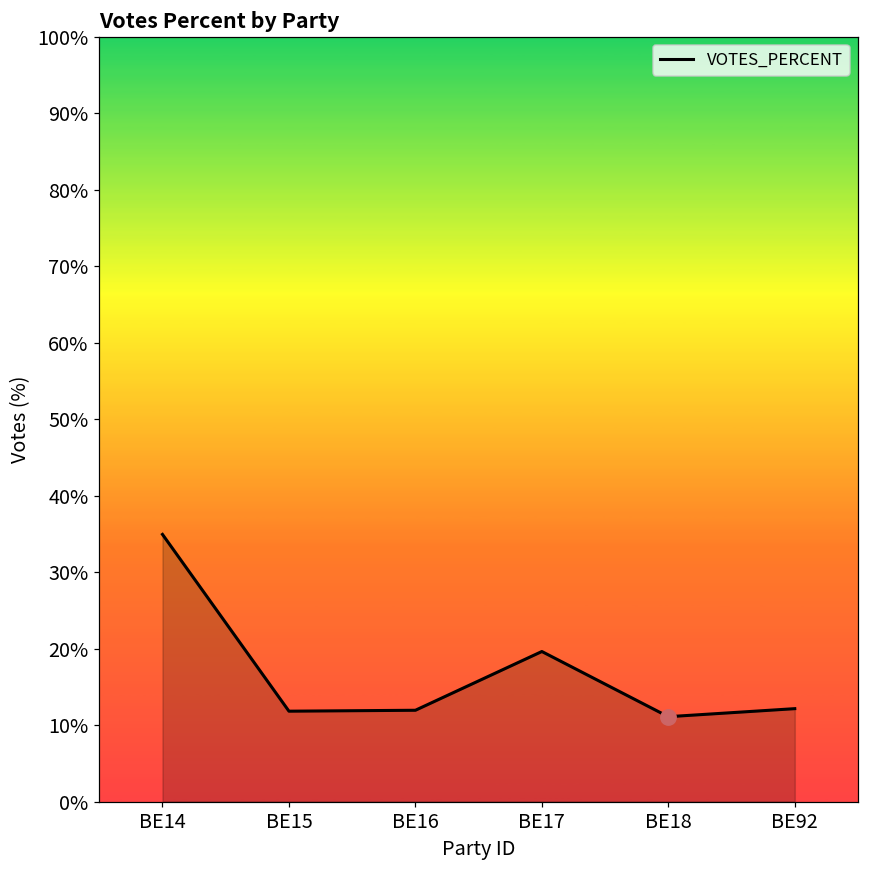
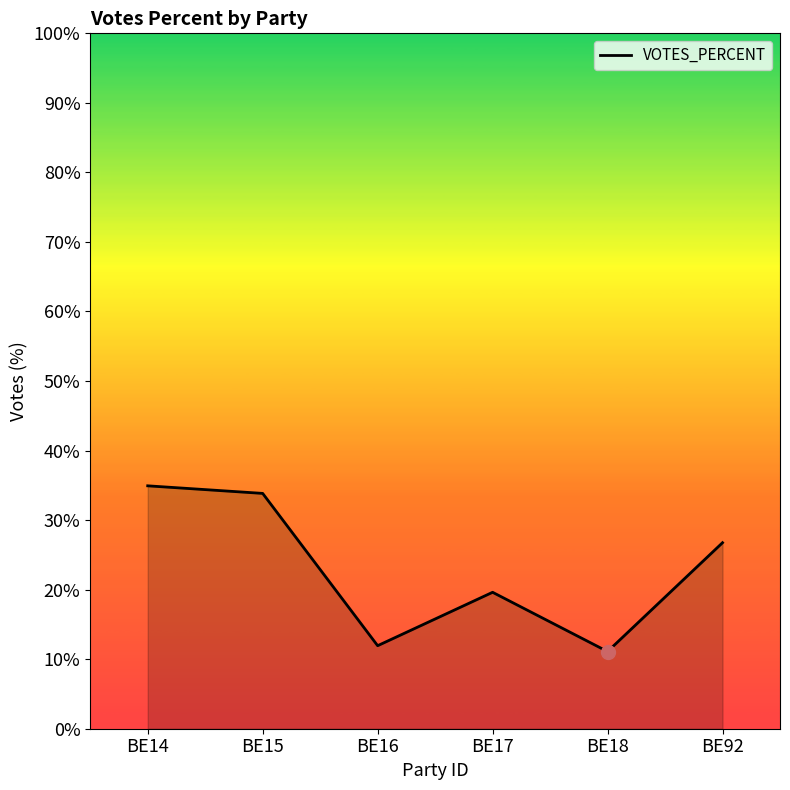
  {
    "VOTES_PERCENT": {
      "BE14": "35%",
-     "BE15": "12%",
+     "BE15": "34%",
      "BE16": "12%",
      "BE17": "20%",
-     "BE92": "12%"
+     "BE92": "27%"
    }
  }
